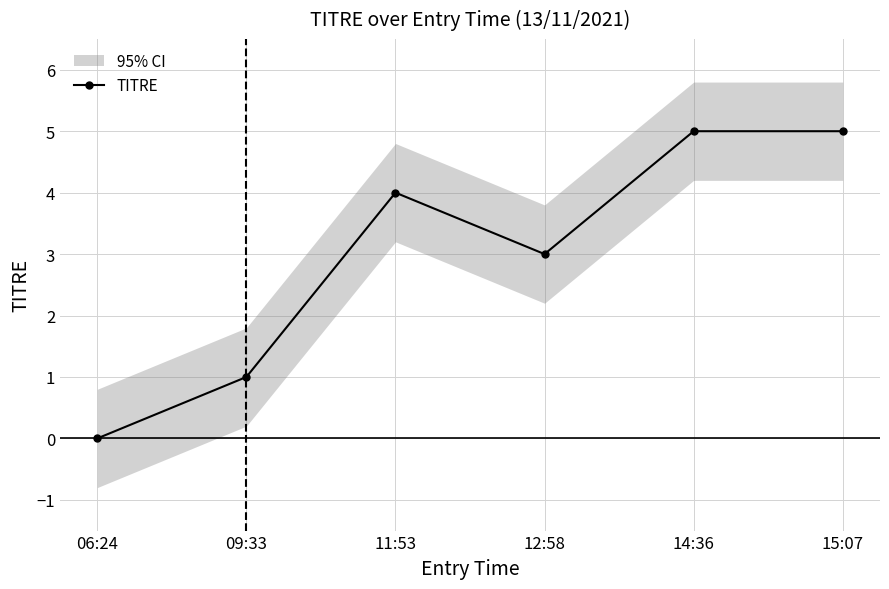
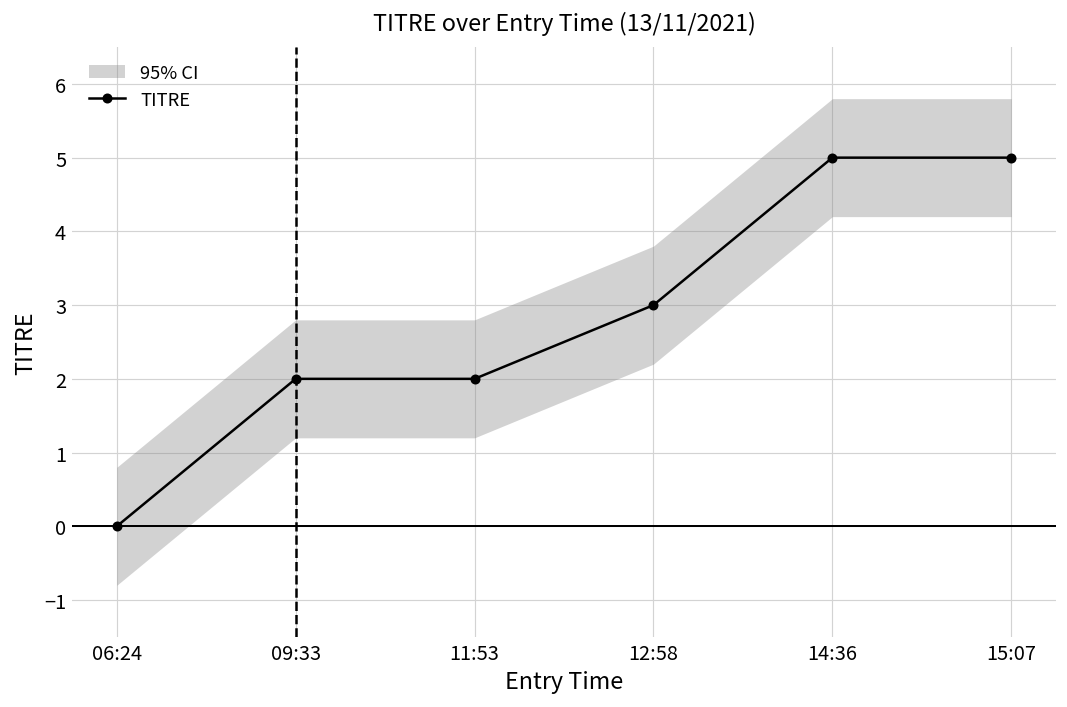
  {
    "TITRE": {
      "06:24": 0,
-     "09:33": 1,
-     "11:53": 4,
+     "09:33": 2,
+     "11:53": 2,
      "12:58": 3,
      "14:36": 5,
      "15:07": 5
    }
  }
